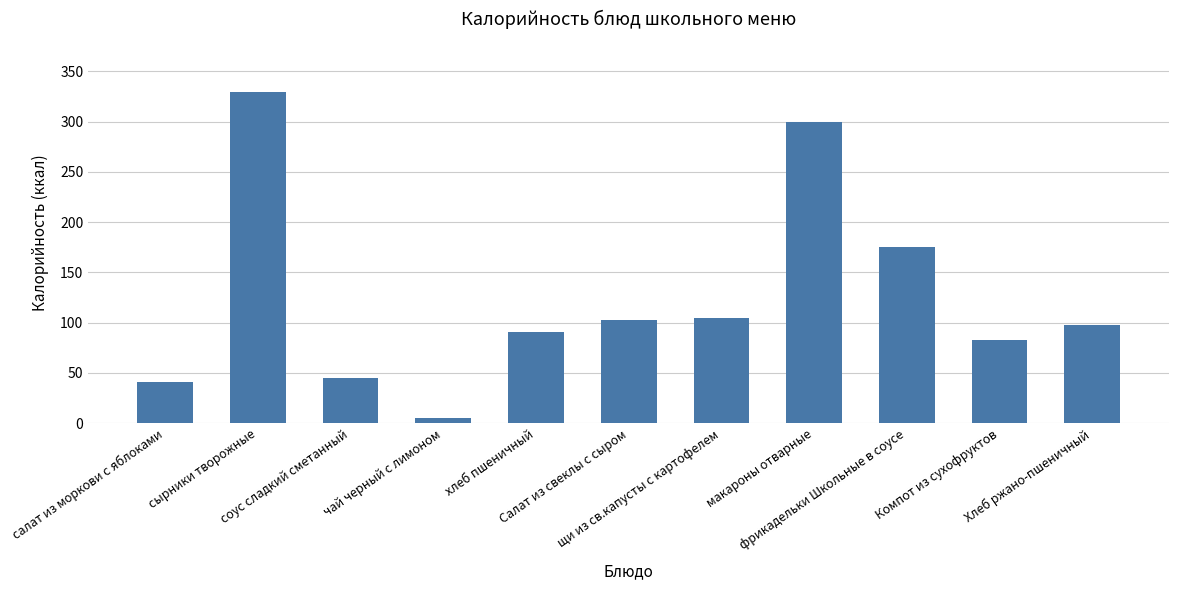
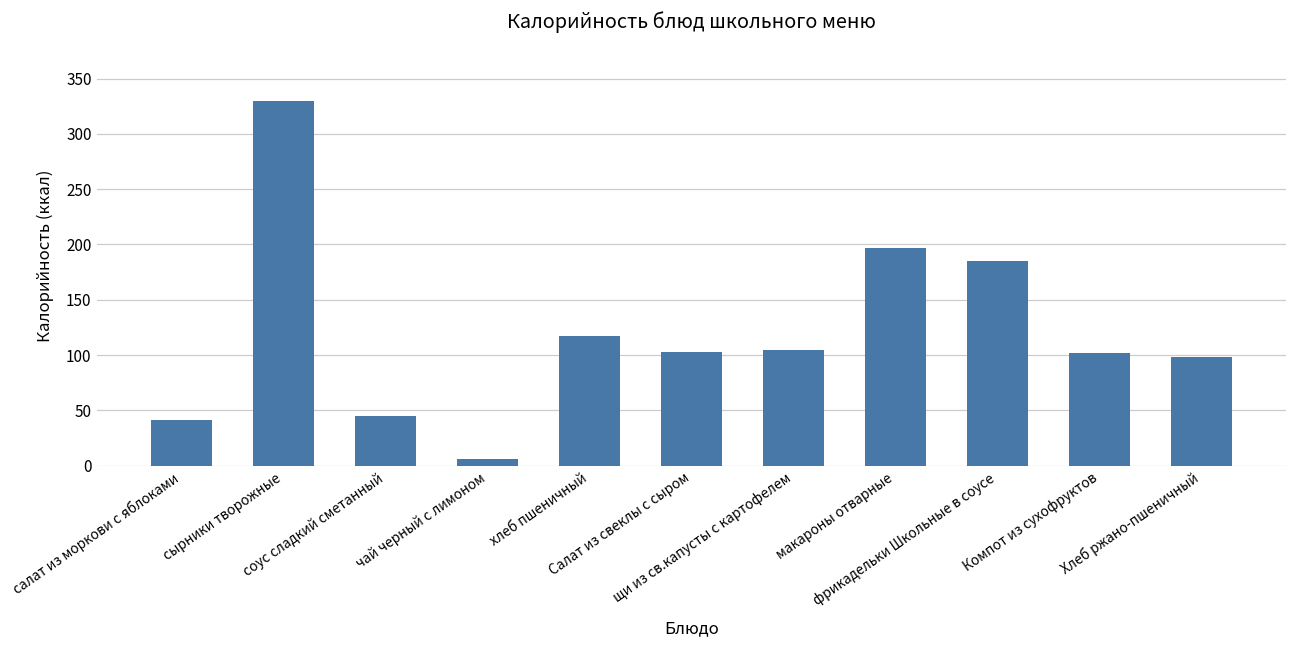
  {
    "салат из моркови с яблоками": 41,
    "сырники творожные": 330,
    "соус сладкий сметанный": 45,
    "чай черный с лимоном": 6,
-   "хлеб пшеничный": 91,
+   "хлеб пшеничный": 117,
    "Салат из свеклы с сыром": 103,
    "щи из св.капусты с картофелем": 105,
-   "макароны отварные": 300,
-   "фрикадельки Школьные в соусе": 175,
-   "Компот из сухофруктов": 83,
+   "макароны отварные": 197,
+   "фрикадельки Школьные в соусе": 185,
+   "Компот из сухофруктов": 102,
    "Хлеб ржано-пшеничный": 98
  }
